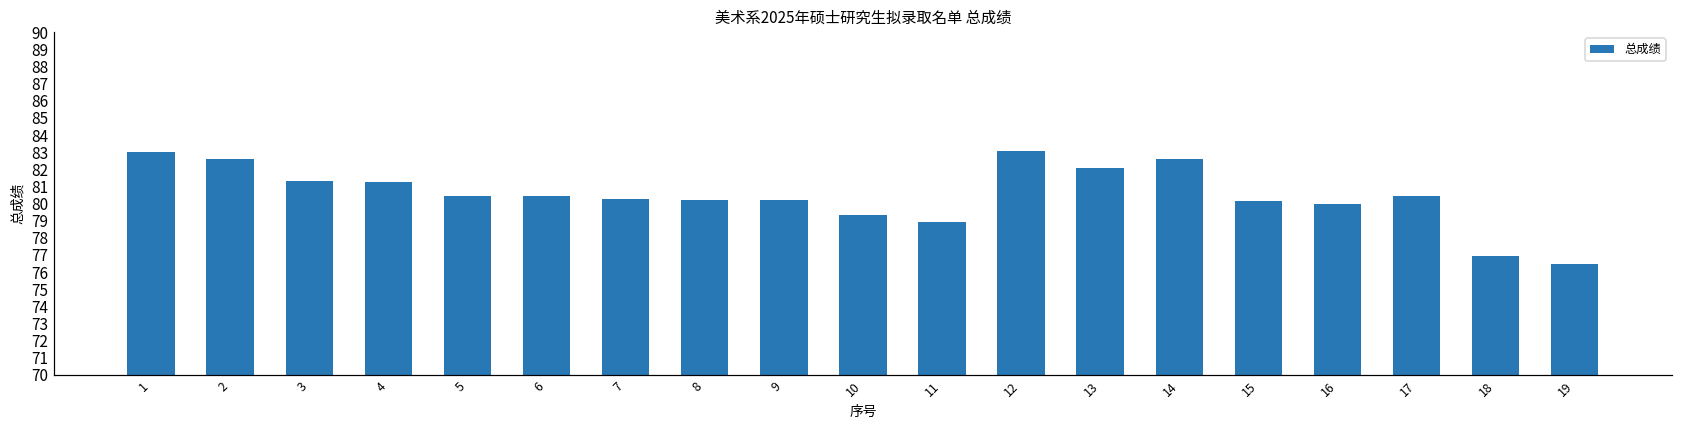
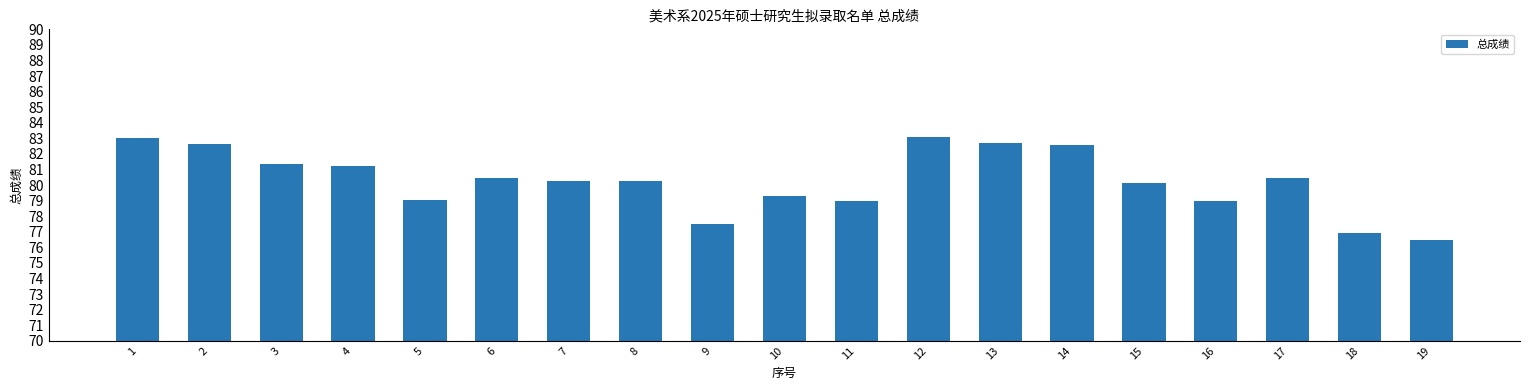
  {
    "1": 83.0,
    "2": 82.6,
    "3": 81.3,
    "4": 81.3,
-   "5": 80.5,
+   "5": 79.1,
    "6": 80.5,
    "7": 80.3,
    "8": 80.2,
-   "9": 80.2,
+   "9": 77.5,
    "10": 79.3,
    "11": 79.0,
    "12": 83.1,
-   "13": 82.1,
+   "13": 82.7,
    "14": 82.6,
    "15": 80.1,
-   "16": 80.0,
+   "16": 79.0,
    "17": 80.4,
    "18": 76.9,
    "19": 76.5
  }
